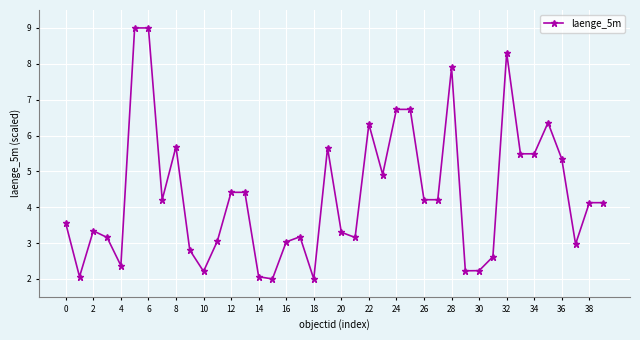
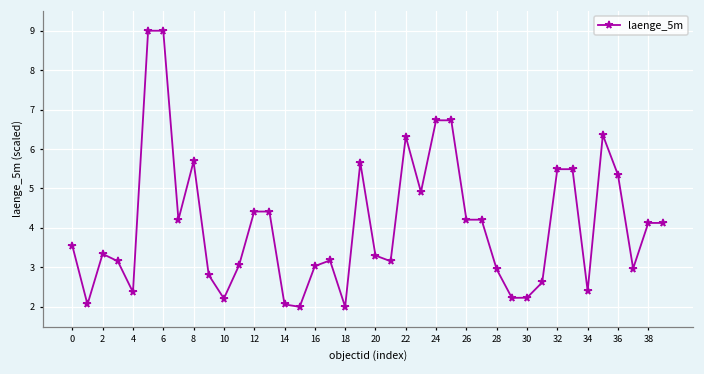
  {
    "0": 3.5,
    "2": 3.3,
    "4": 2.4,
    "6": 9.0,
    "8": 5.7,
    "10": 2.2,
    "12": 4.4,
    "14": 2.1,
    "16": 3.0,
    "18": 2.0,
    "20": 3.3,
    "22": 6.3,
    "24": 6.7,
    "26": 4.2,
-   "28": 7.9,
+   "28": 2.9,
    "30": 2.2,
-   "32": 8.3,
-   "34": 5.5,
+   "32": 5.5,
+   "34": 2.4,
    "36": 5.3,
    "38": 4.1
  }
